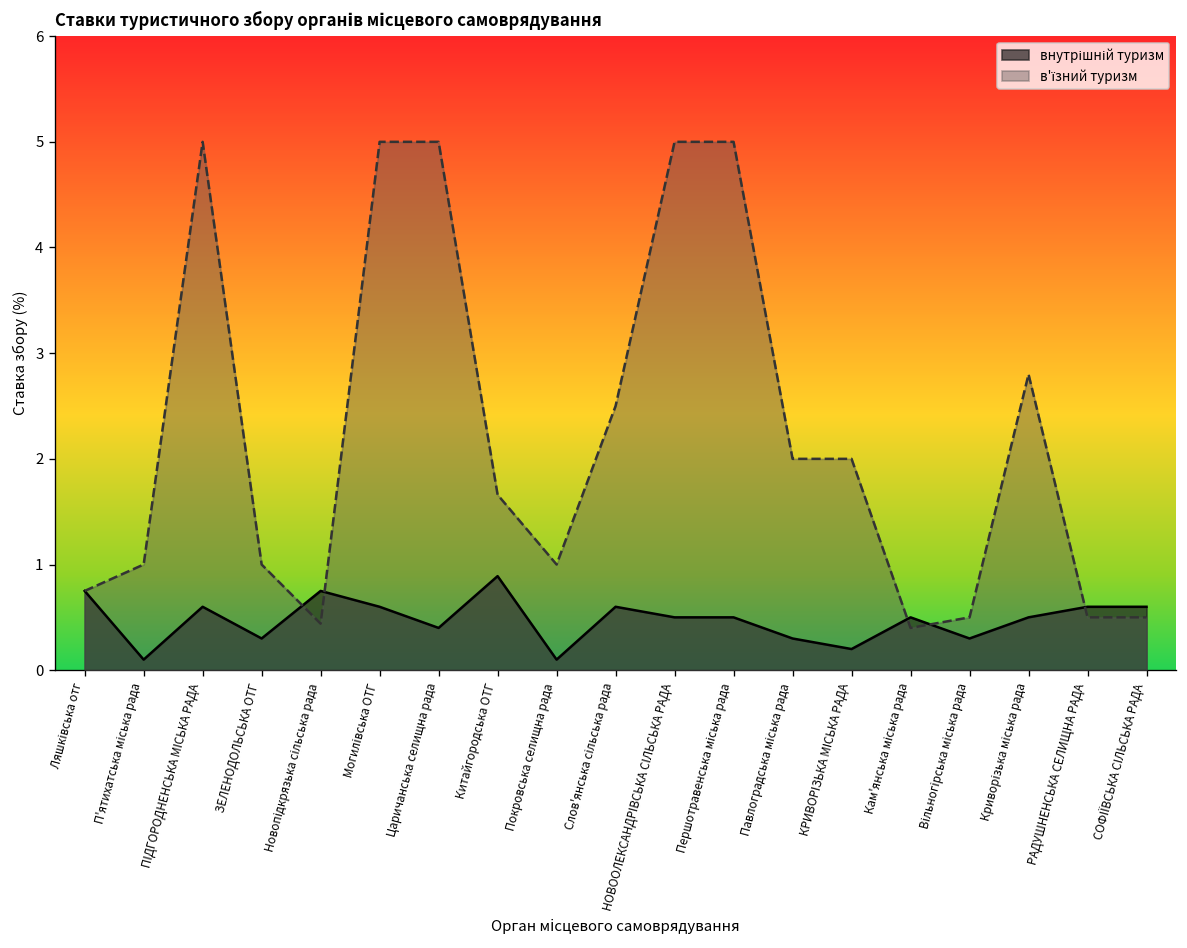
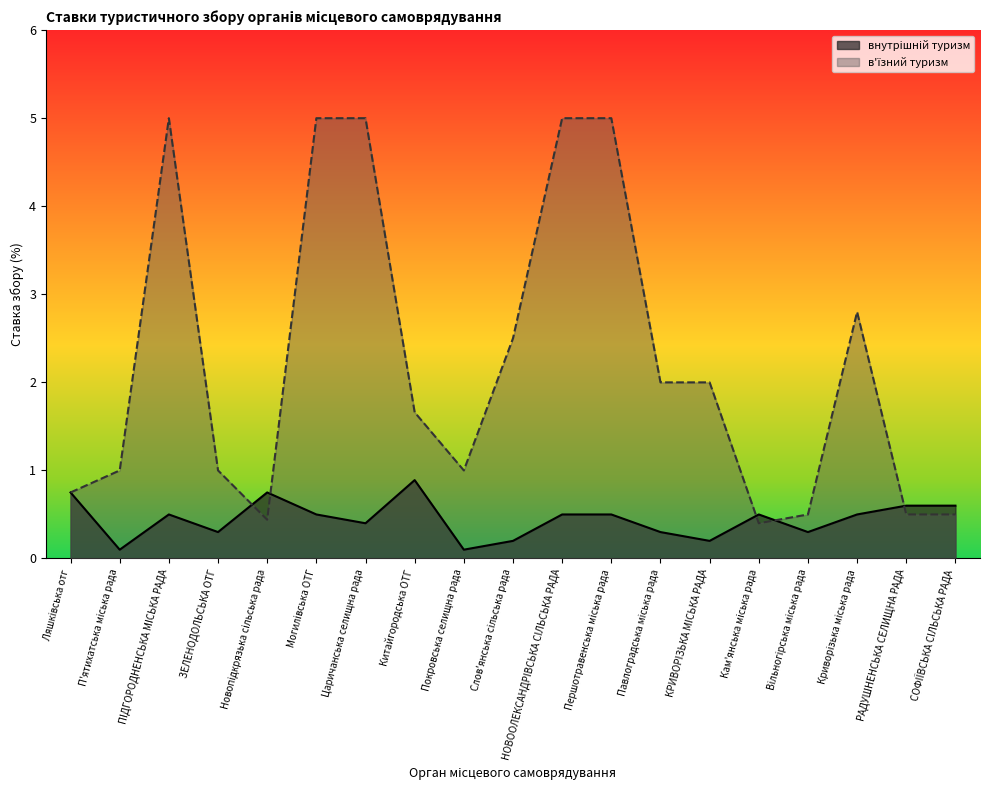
  {
    "внутрішній туризм": {
      "П'ятихатська міська рада": 0.1,
-     "ПІДГОРОДНЕНСЬКА МІСЬКА РАДА": 0.6,
+     "ПІДГОРОДНЕНСЬКА МІСЬКА РАДА": 0.5,
      "ЗЕЛЕНОДОЛЬСЬКА ОТГ": 0.3,
      "Новопідкрязька сільська рада": 0.8,
-     "Могилівська ОТГ": 0.6,
+     "Могилівська ОТГ": 0.5,
      "Царичанська селищна рада": 0.4,
      "Китайгородська ОТГ": 0.9,
      "Покровська селищна рада": 0.1,
-     "Слов'янська сільська рада": 0.6,
+     "Слов'янська сільська рада": 0.2,
      "НОВООЛЕКСАНДРІВСЬКА СІЛЬСЬКА РАДА": 0.5,
      "Першотравенська міська рада": 0.5,
      "Павлоградська міська рада": 0.3,
      "КРИВОРІЗЬКА МІСЬКА РАДА": 0.2,
      "Кам'янська міська рада": 0.5,
      "Вільногірська міська рада": 0.3,
      "Криворізька міська рада": 0.5,
      "РАДУШНЕНСЬКА СЕЛИЩНА РАДА": 0.6,
      "СОФІЇВСЬКА СІЛЬСЬКА РАДА": 0.6
    },
    "в'їзний туризм": {
      "П'ятихатська міська рада": 1.0,
      "ПІДГОРОДНЕНСЬКА МІСЬКА РАДА": 5.0,
      "ЗЕЛЕНОДОЛЬСЬКА ОТГ": 1.0,
      "Новопідкрязька сільська рада": 0.4,
      "Могилівська ОТГ": 5.0,
      "Царичанська селищна рада": 5.0,
      "Китайгородська ОТГ": 1.7,
      "Покровська селищна рада": 1.0,
      "Слов'янська сільська рада": 2.5,
      "НОВООЛЕКСАНДРІВСЬКА СІЛЬСЬКА РАДА": 5.0,
      "Першотравенська міська рада": 5.0,
      "Павлоградська міська рада": 2.0,
      "КРИВОРІЗЬКА МІСЬКА РАДА": 2.0,
      "Кам'янська міська рада": 0.4,
      "Вільногірська міська рада": 0.5,
      "Криворізька міська рада": 2.8,
      "РАДУШНЕНСЬКА СЕЛИЩНА РАДА": 0.5,
      "СОФІЇВСЬКА СІЛЬСЬКА РАДА": 0.5
    }
  }
